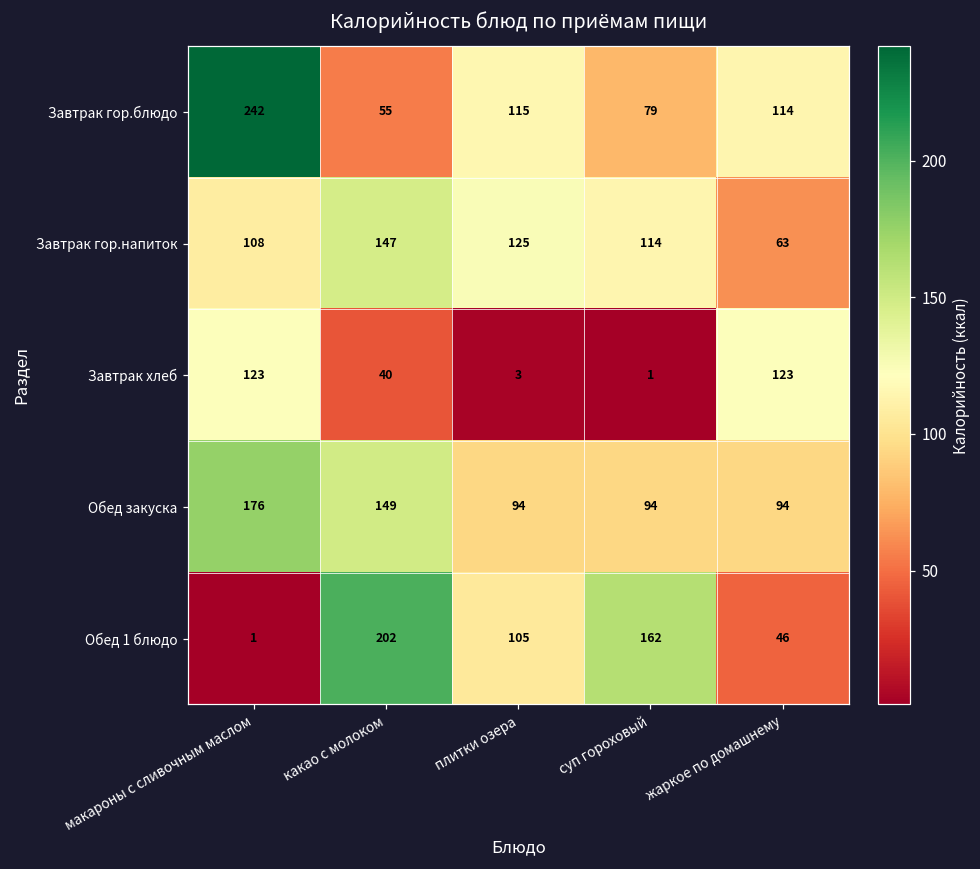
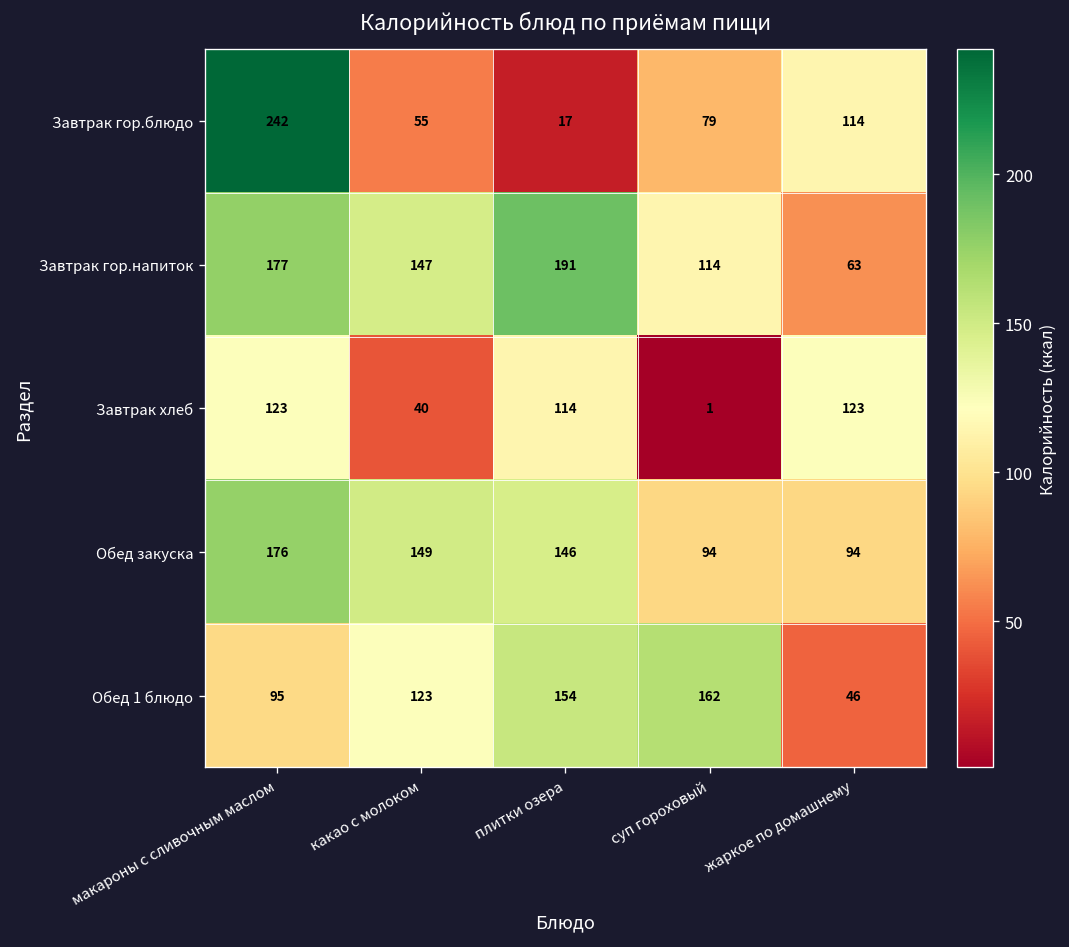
  {
    "Завтрак гор.блюдо": {
      "макароны с сливочным маслом": 242,
      "какао с молоком": 55,
-     "плитки озера": 115,
+     "плитки озера": 17,
      "суп гороховый": 79,
      "жаркое по домашнему": 114
    },
    "Завтрак гор.напиток": {
-     "макароны с сливочным маслом": 108,
+     "макароны с сливочным маслом": 177,
      "какао с молоком": 147,
-     "плитки озера": 125,
+     "плитки озера": 191,
      "суп гороховый": 114,
      "жаркое по домашнему": 63
    },
    "Завтрак хлеб": {
      "макароны с сливочным маслом": 123,
      "какао с молоком": 40,
-     "плитки озера": 3,
+     "плитки озера": 114,
      "суп гороховый": 1,
      "жаркое по домашнему": 123
    },
    "Обед закуска": {
      "макароны с сливочным маслом": 176,
      "какао с молоком": 149,
-     "плитки озера": 94,
+     "плитки озера": 146,
      "суп гороховый": 94,
      "жаркое по домашнему": 94
    },
    "Обед 1 блюдо": {
-     "макароны с сливочным маслом": 1,
-     "какао с молоком": 202,
-     "плитки озера": 105,
+     "макароны с сливочным маслом": 95,
+     "какао с молоком": 123,
+     "плитки озера": 154,
      "суп гороховый": 162,
      "жаркое по домашнему": 46
    }
  }
